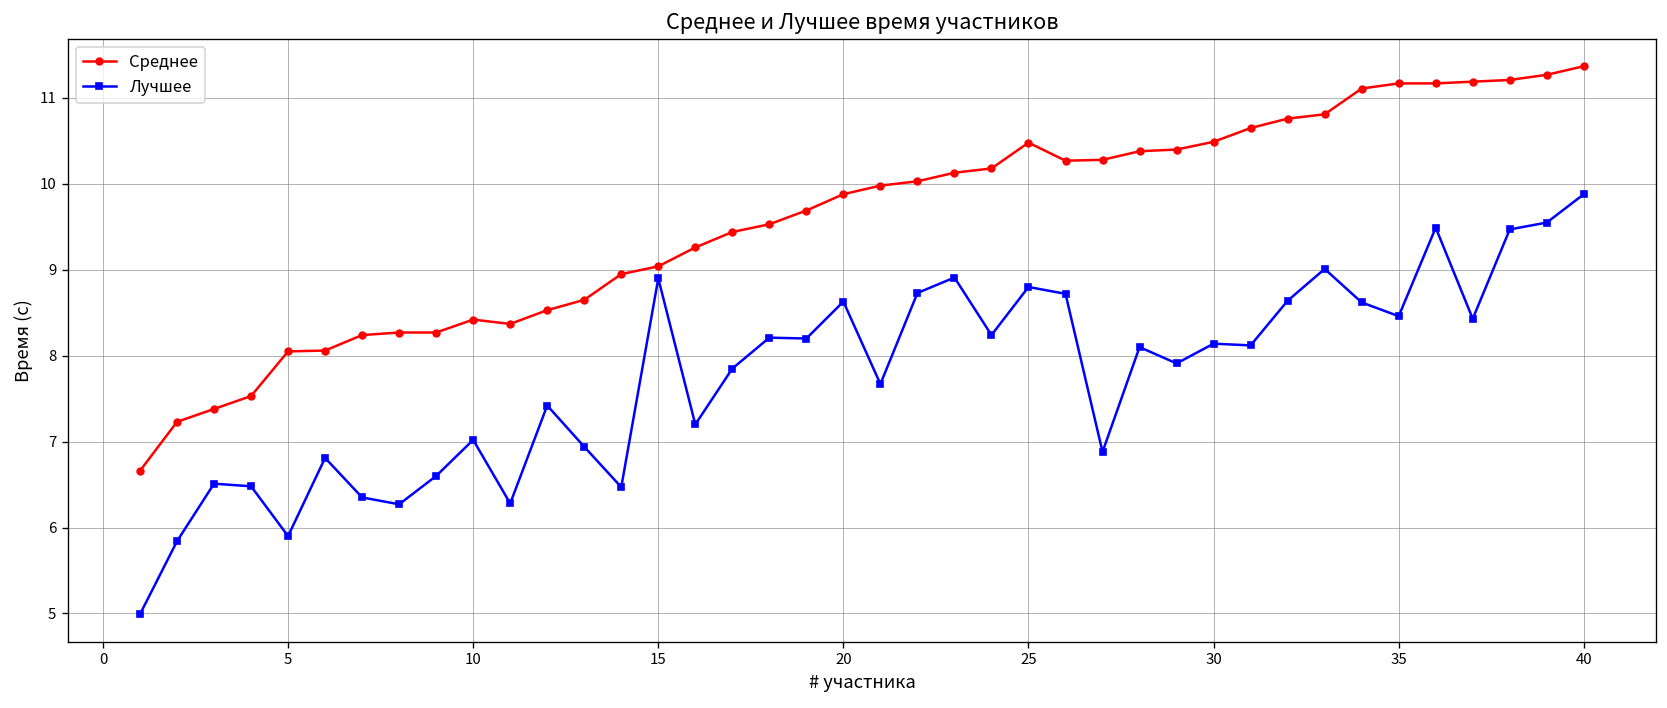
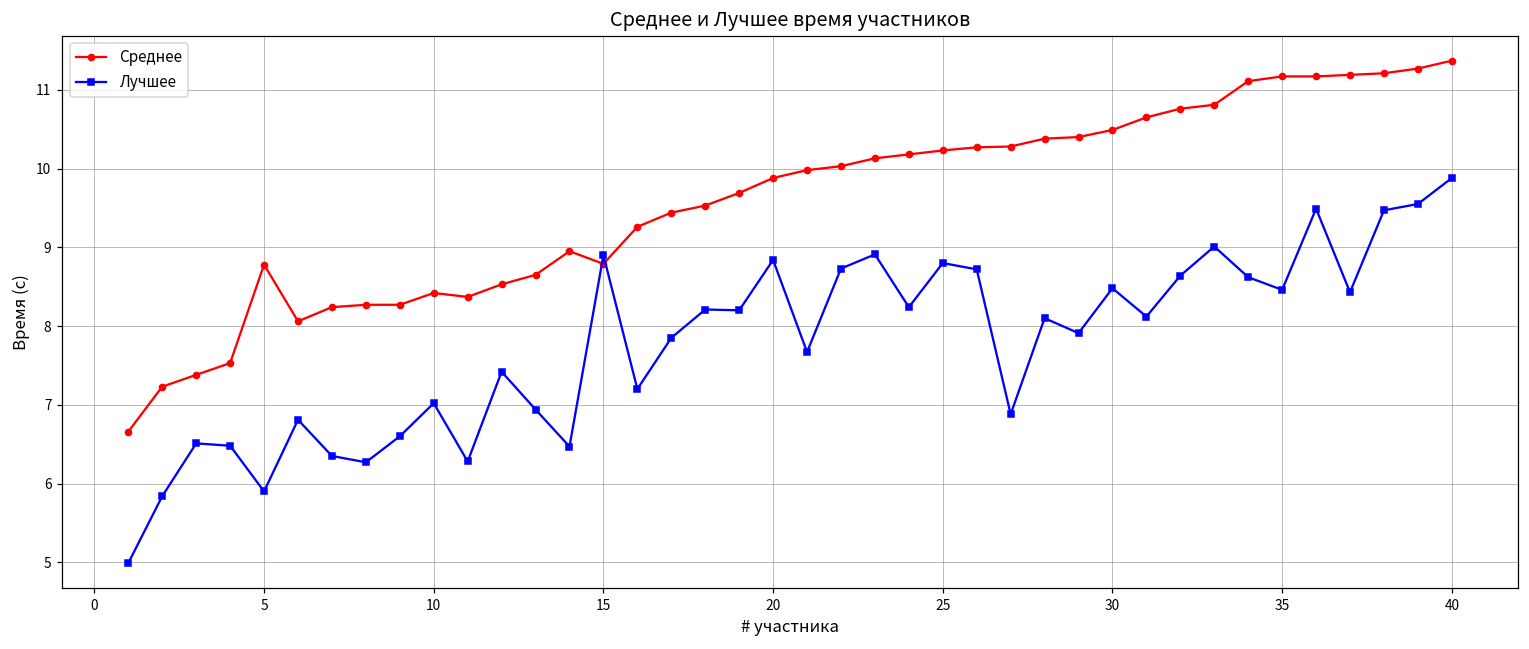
  {
    "Среднее": {
-     "5": 8.1,
+     "5": 8.8,
      "10": 8.4,
-     "15": 9.0,
+     "15": 8.8,
      "20": 9.9,
-     "25": 10.5,
+     "25": 10.2,
      "30": 10.5,
      "35": 11.2,
      "40": 11.4
    },
    "Лучшее": {
      "5": 5.9,
      "10": 7.0,
      "15": 8.9,
-     "20": 8.6,
+     "20": 8.8,
      "25": 8.8,
-     "30": 8.1,
+     "30": 8.5,
      "35": 8.5,
      "40": 9.9
    }
  }
